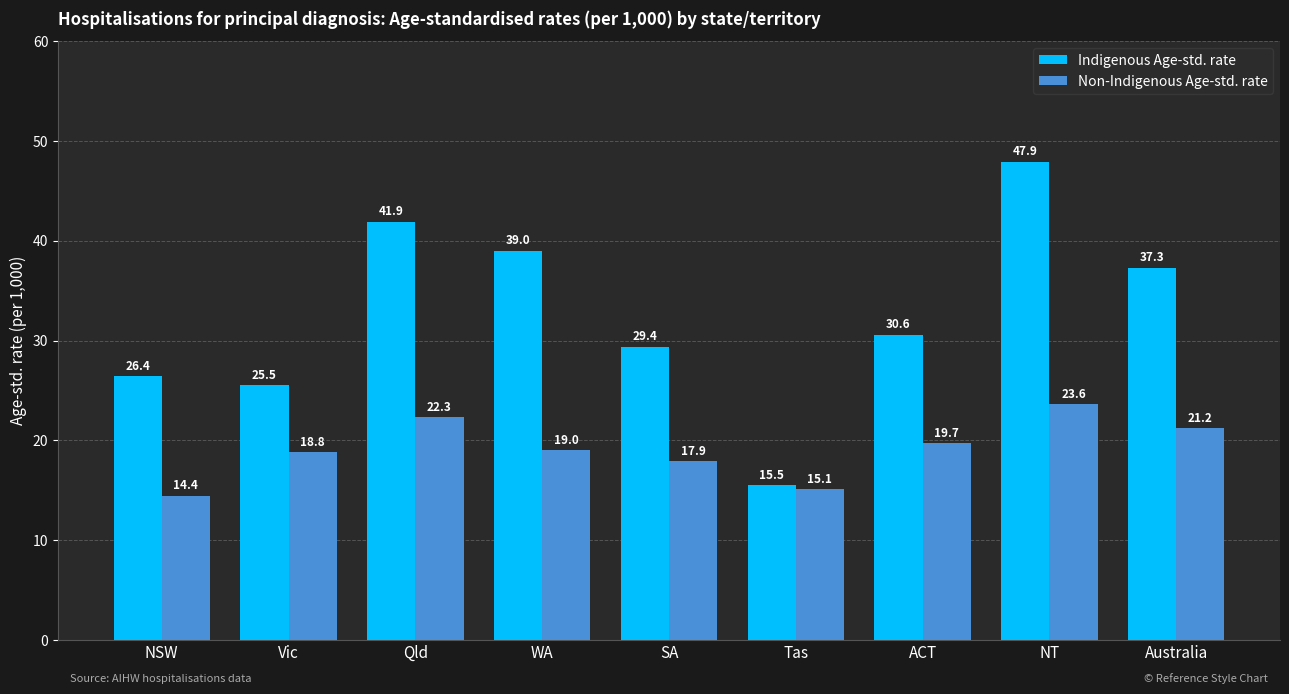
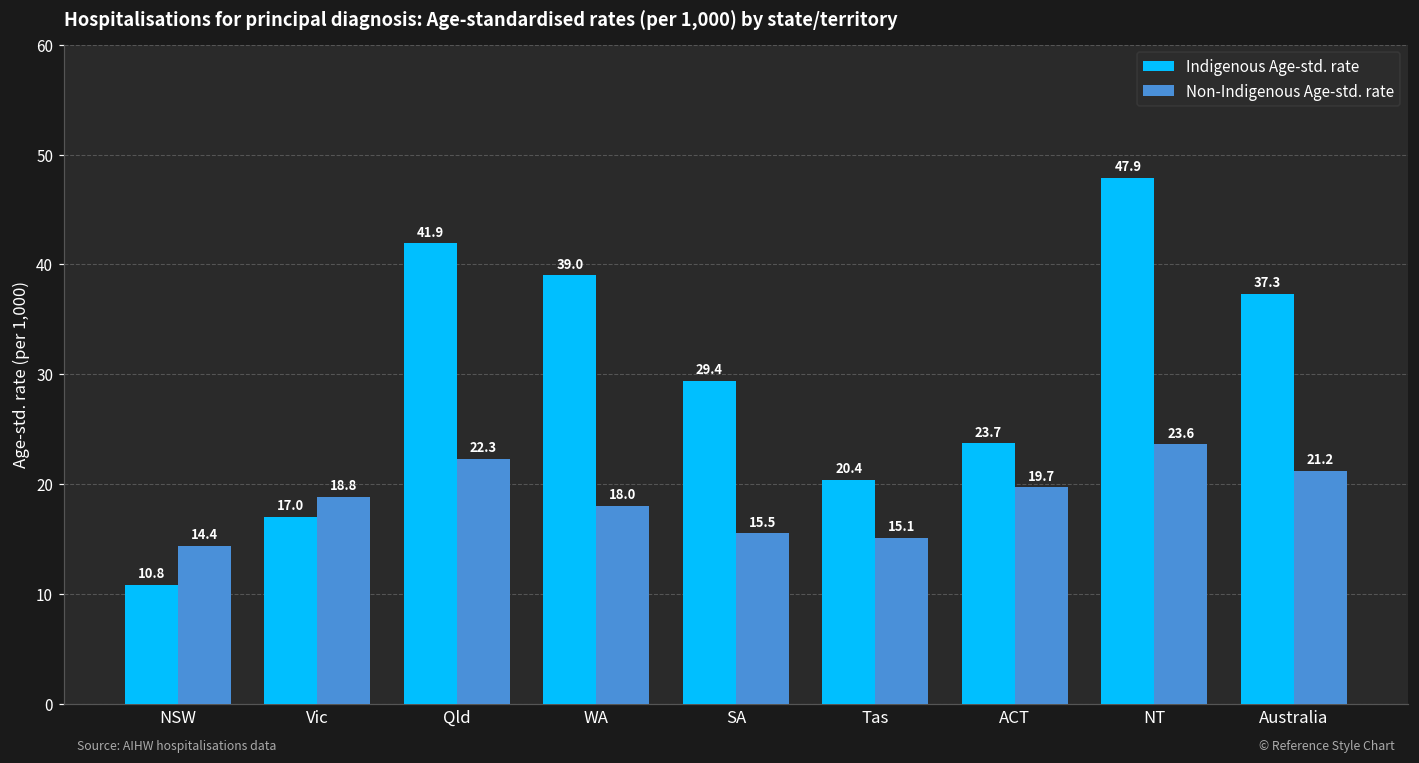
  {
    "Indigenous Age-std. rate": {
-     "NSW": 26.4,
-     "Vic": 25.5,
+     "NSW": 10.8,
+     "Vic": 17.0,
      "Qld": 41.9,
      "WA": 39.0,
      "SA": 29.4,
-     "Tas": 15.5,
-     "ACT": 30.6,
+     "Tas": 20.4,
+     "ACT": 23.7,
      "NT": 47.9,
      "Australia": 37.3
    },
    "Non-Indigenous Age-std. rate": {
      "NSW": 14.4,
      "Vic": 18.8,
      "Qld": 22.3,
-     "WA": 19.0,
-     "SA": 17.9,
+     "WA": 18.0,
+     "SA": 15.5,
      "Tas": 15.1,
      "ACT": 19.7,
      "NT": 23.6,
      "Australia": 21.2
    }
  }
